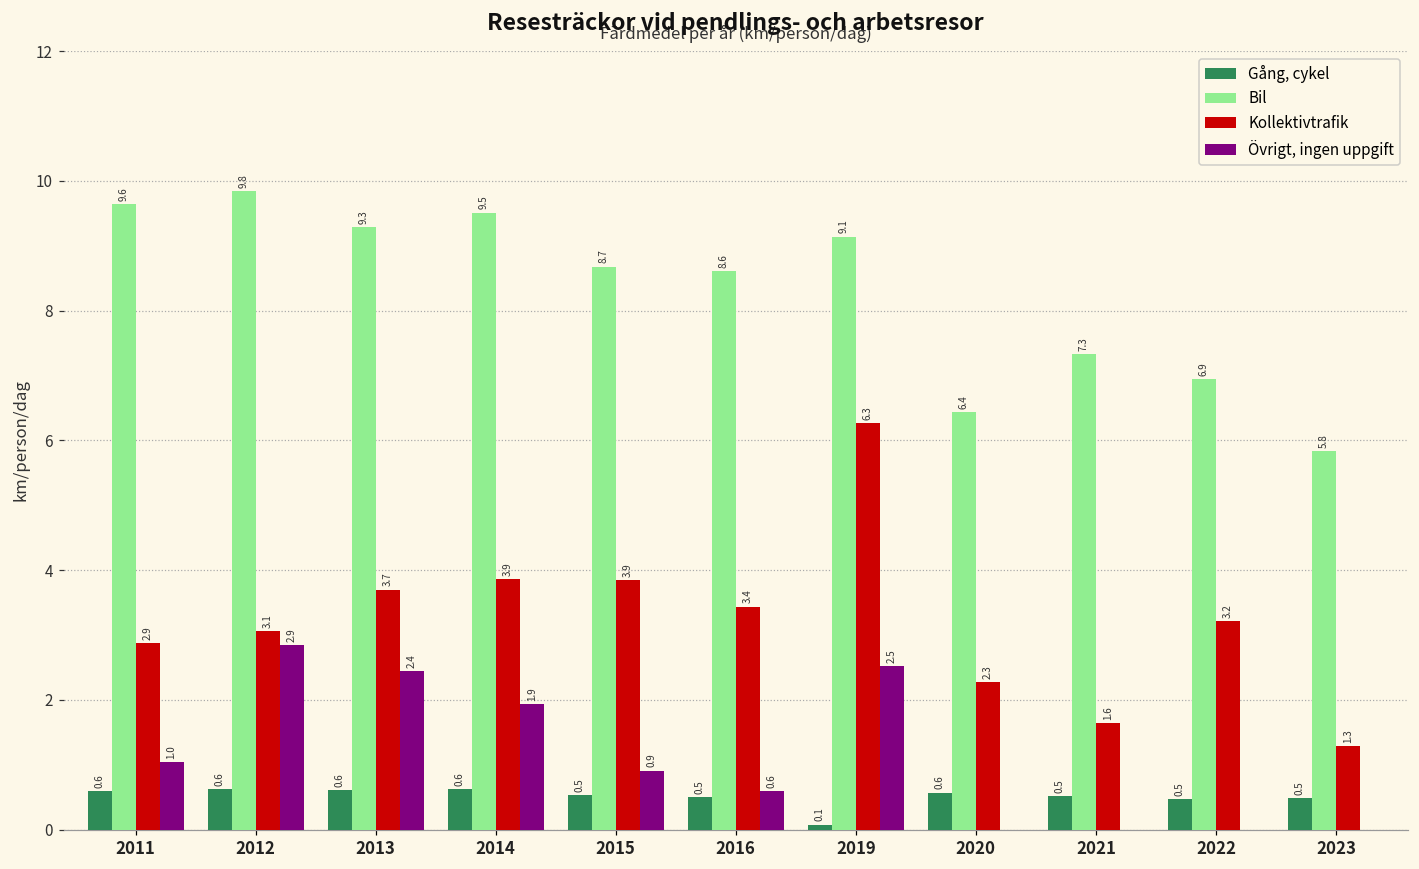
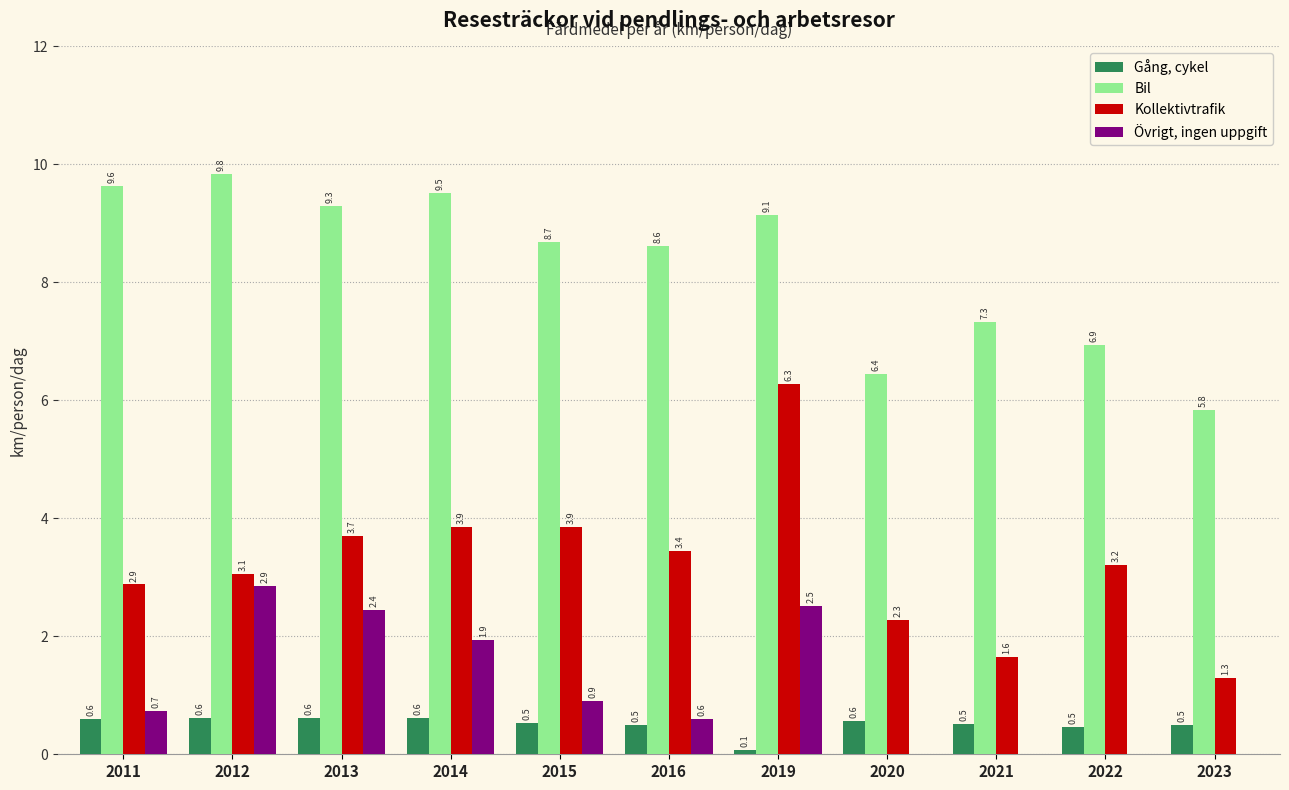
  {
    "Gång, cykel": {
      "2011": 0.6,
      "2012": 0.6,
      "2013": 0.6,
      "2014": 0.6,
      "2015": 0.5,
      "2016": 0.5,
      "2019": 0.1,
      "2020": 0.6,
      "2021": 0.5,
      "2022": 0.5,
      "2023": 0.5
    },
    "Bil": {
      "2011": 9.6,
      "2012": 9.8,
      "2013": 9.3,
      "2014": 9.5,
      "2015": 8.7,
      "2016": 8.6,
      "2019": 9.1,
      "2020": 6.4,
      "2021": 7.3,
      "2022": 6.9,
      "2023": 5.8
    },
    "Kollektivtrafik": {
      "2011": 2.9,
      "2012": 3.1,
      "2013": 3.7,
      "2014": 3.9,
      "2015": 3.9,
      "2016": 3.4,
      "2019": 6.3,
      "2020": 2.3,
      "2021": 1.6,
      "2022": 3.2,
      "2023": 1.3
    },
    "Övrigt, ingen uppgift": {
-     "2011": 1.0,
+     "2011": 0.7,
      "2012": 2.9,
      "2013": 2.4,
      "2014": 1.9,
      "2015": 0.9,
      "2016": 0.6,
      "2019": 2.5
    }
  }
